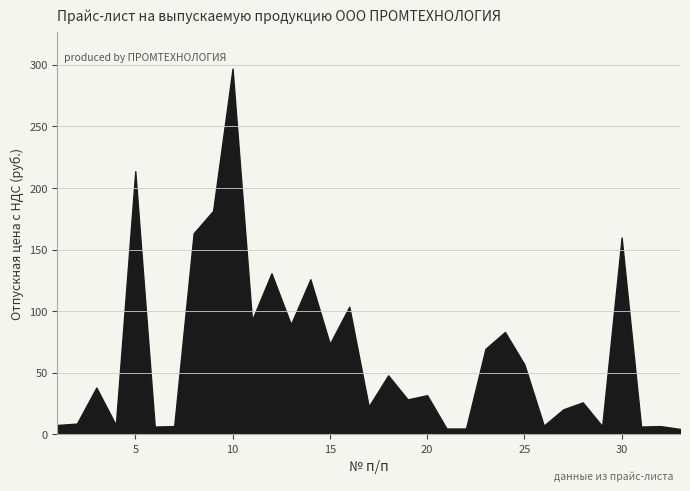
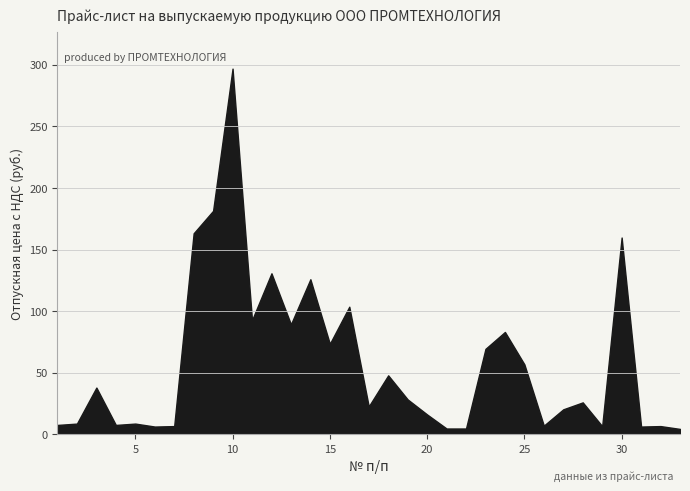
  {
-   "5": 214,
+   "5": 9,
    "10": 297,
    "15": 73,
-   "20": 32,
+   "20": 16,
    "25": 57,
    "30": 160
  }
